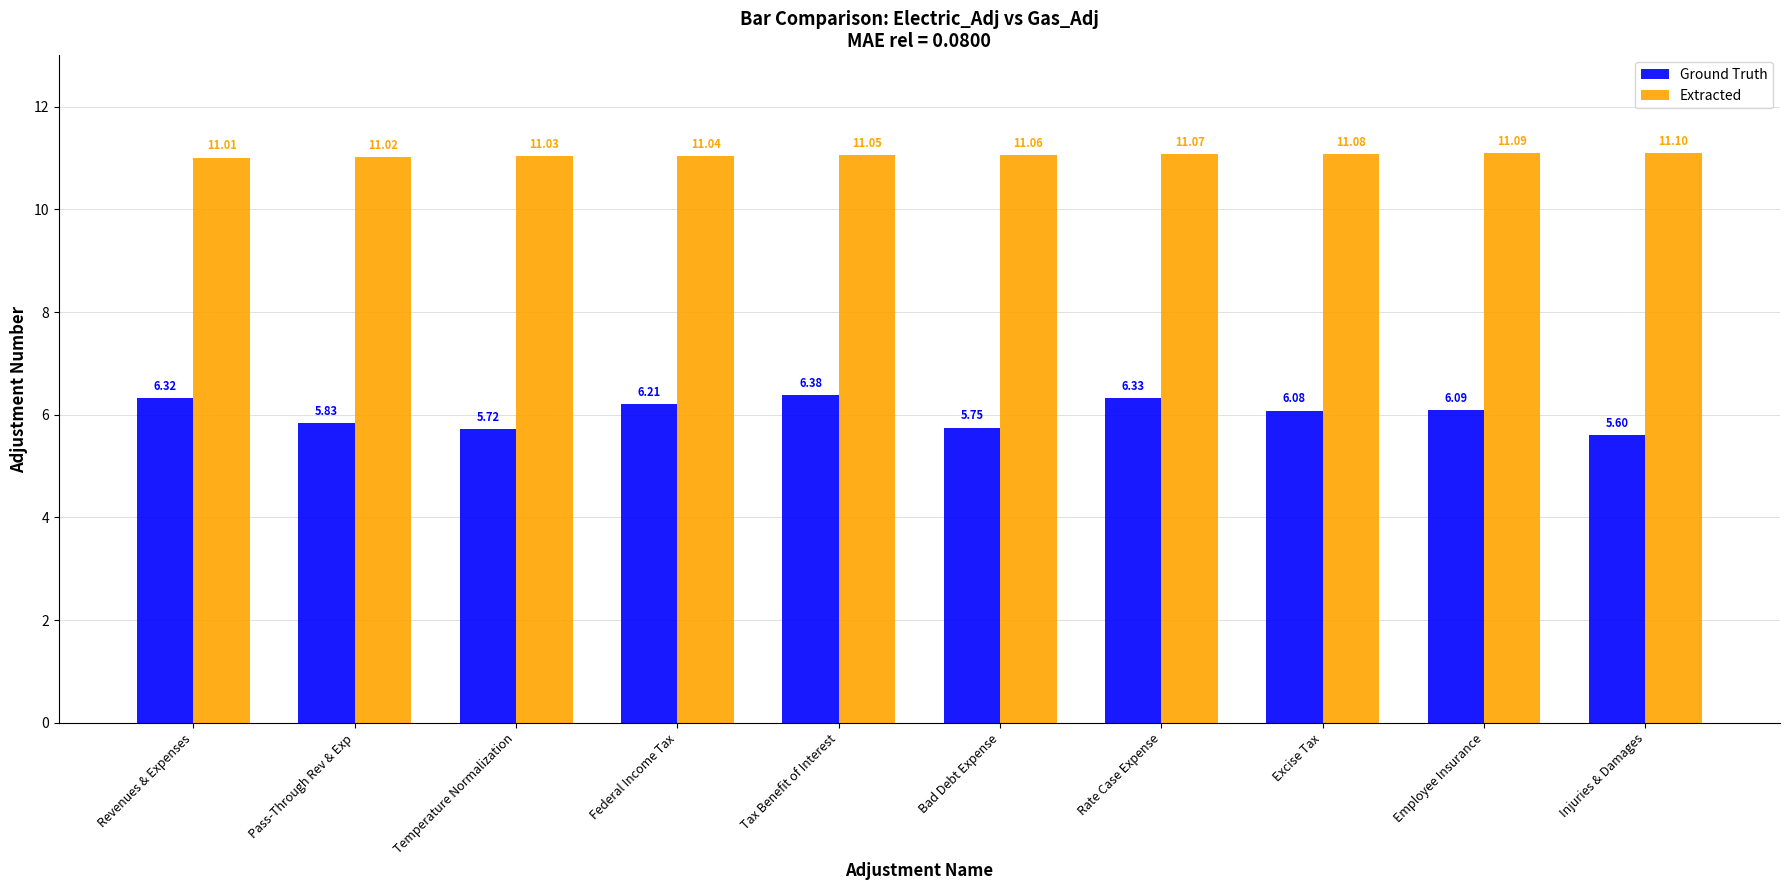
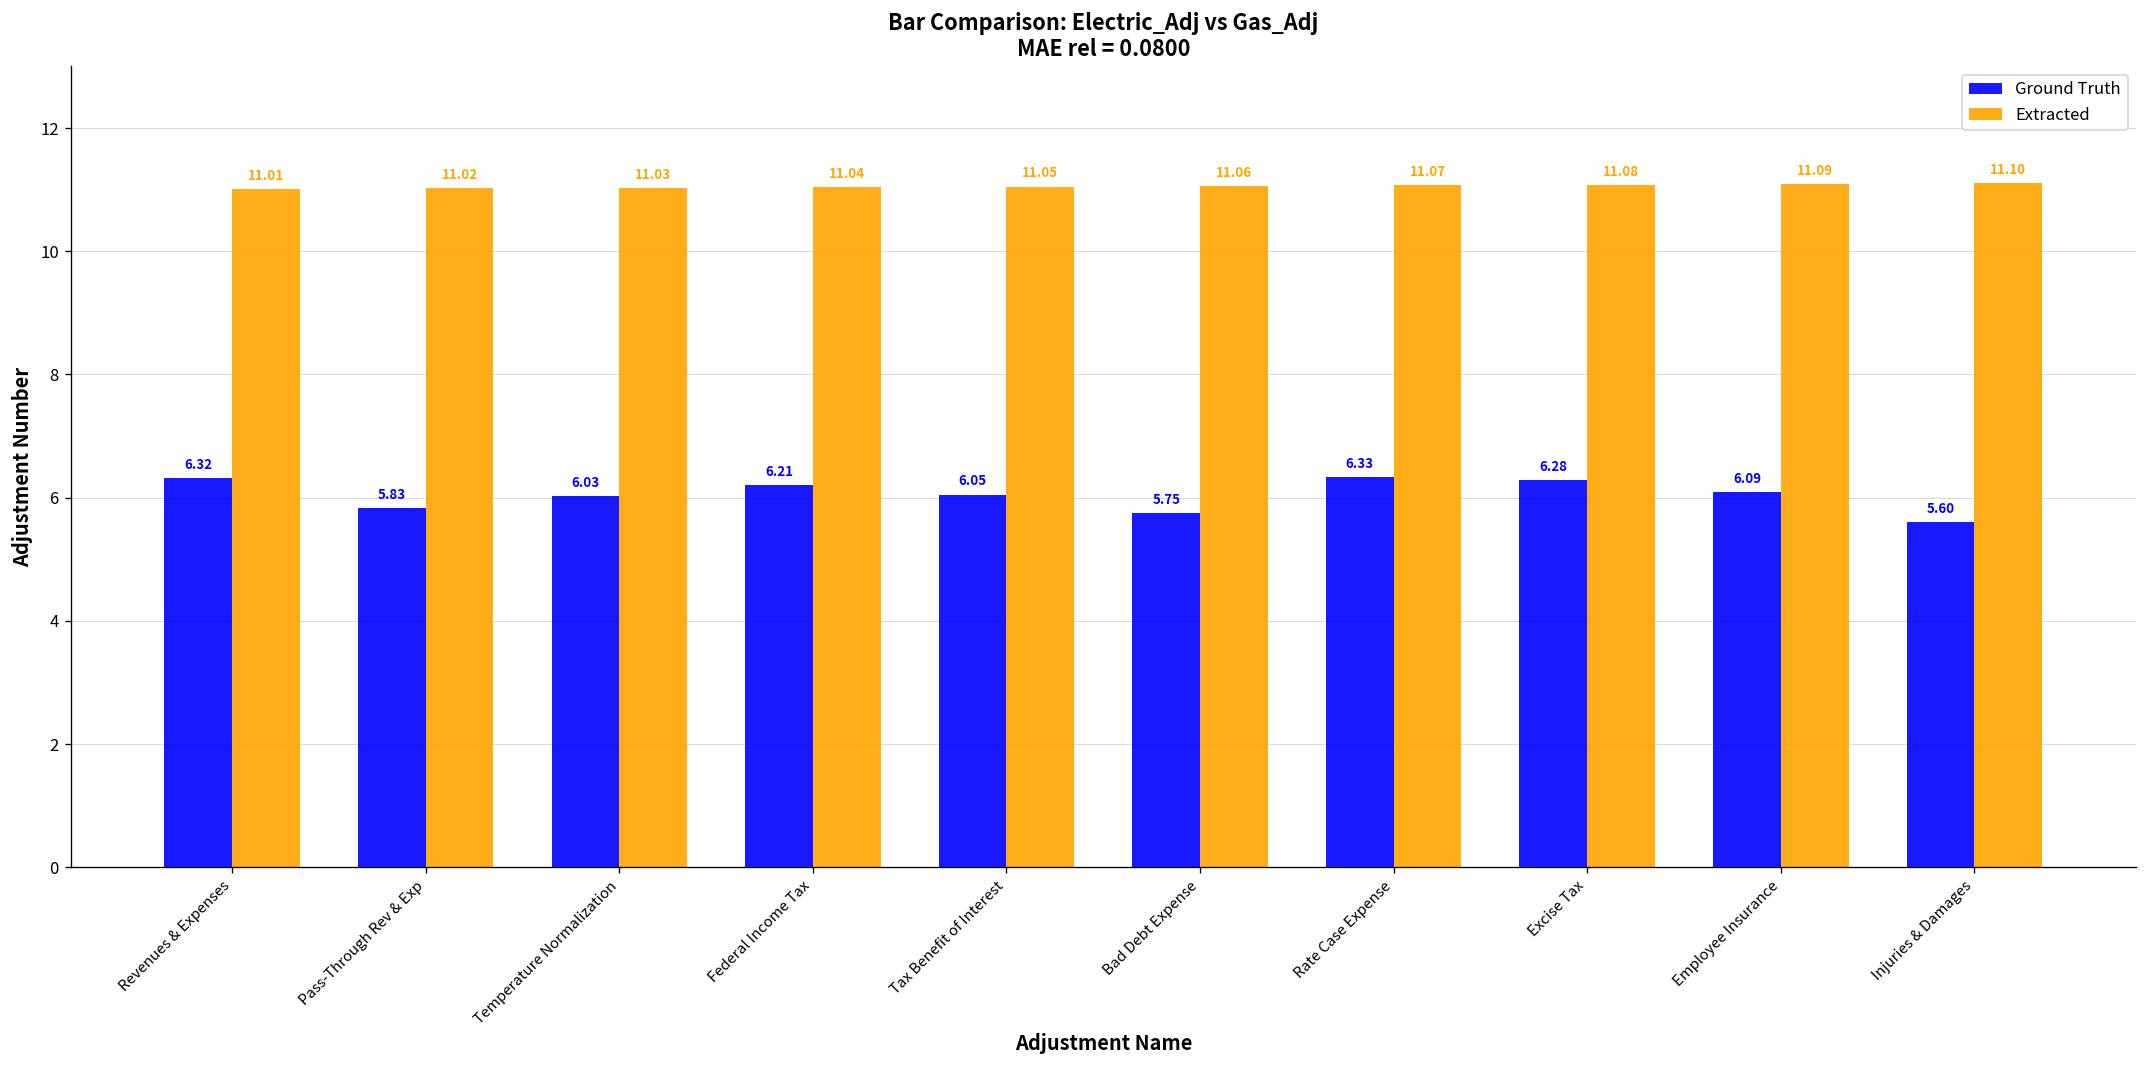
  {
    "Ground Truth": {
      "Revenues & Expenses": 6.32,
      "Pass-Through Rev & Exp": 5.83,
-     "Temperature Normalization": 5.72,
+     "Temperature Normalization": 6.03,
      "Federal Income Tax": 6.21,
-     "Tax Benefit of Interest": 6.38,
+     "Tax Benefit of Interest": 6.05,
      "Bad Debt Expense": 5.75,
      "Rate Case Expense": 6.33,
-     "Excise Tax": 6.08,
+     "Excise Tax": 6.28,
      "Employee Insurance": 6.09,
      "Injuries & Damages": 5.60
    },
    "Extracted": {
      "Revenues & Expenses": 11.01,
      "Pass-Through Rev & Exp": 11.02,
      "Temperature Normalization": 11.03,
      "Federal Income Tax": 11.04,
      "Tax Benefit of Interest": 11.05,
      "Bad Debt Expense": 11.06,
      "Rate Case Expense": 11.07,
      "Excise Tax": 11.08,
      "Employee Insurance": 11.09,
      "Injuries & Damages": 11.10
    }
  }
